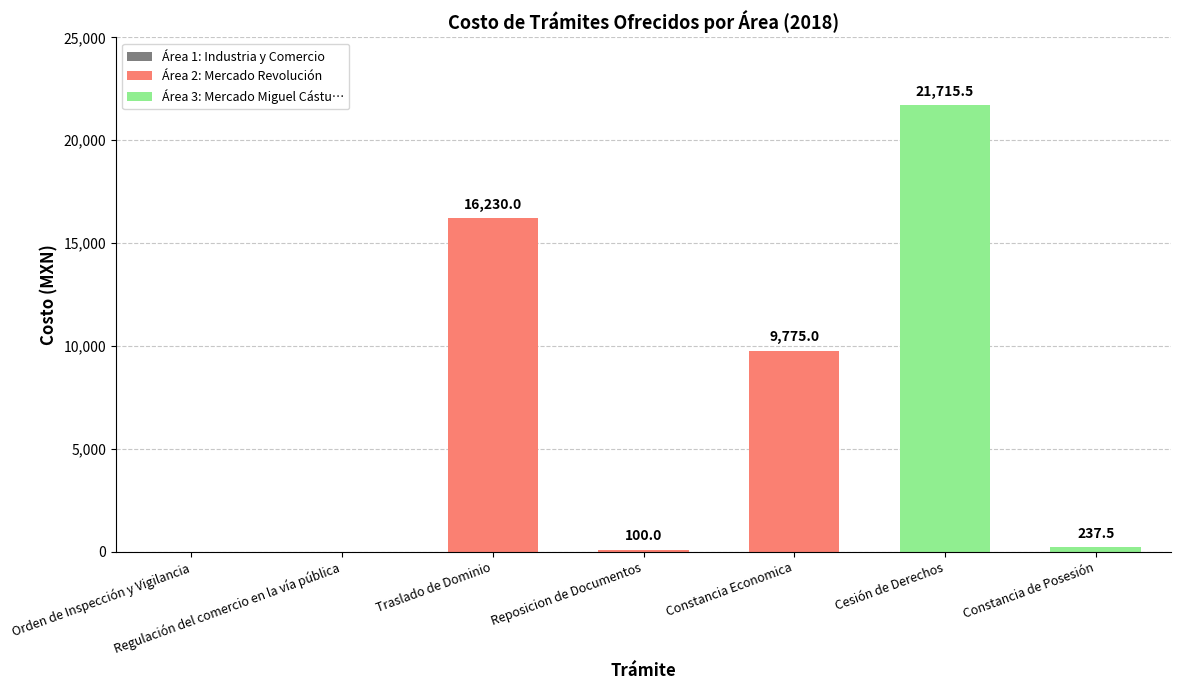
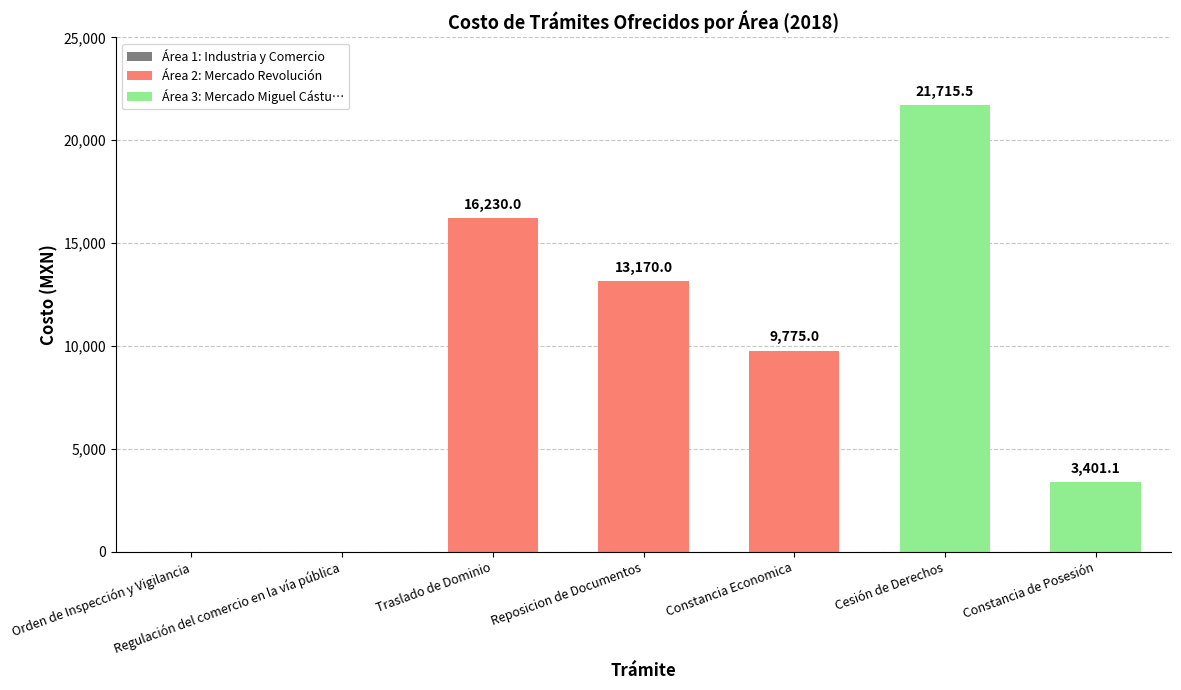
  {
    "Traslado de Dominio": "16,230.0",
-   "Reposicion de Documentos": "100.0",
+   "Reposicion de Documentos": "13,170.0",
    "Constancia Economica": "9,775.0",
    "Cesión de Derechos": "21,715.5",
-   "Constancia de Posesión": "237.5"
+   "Constancia de Posesión": "3,401.1"
  }
